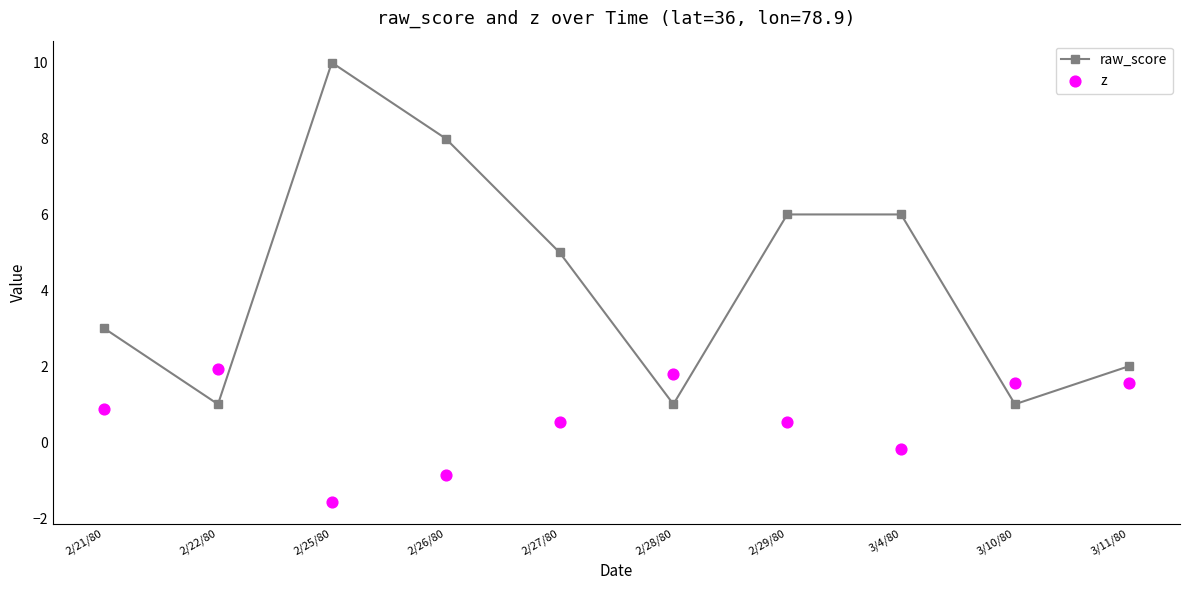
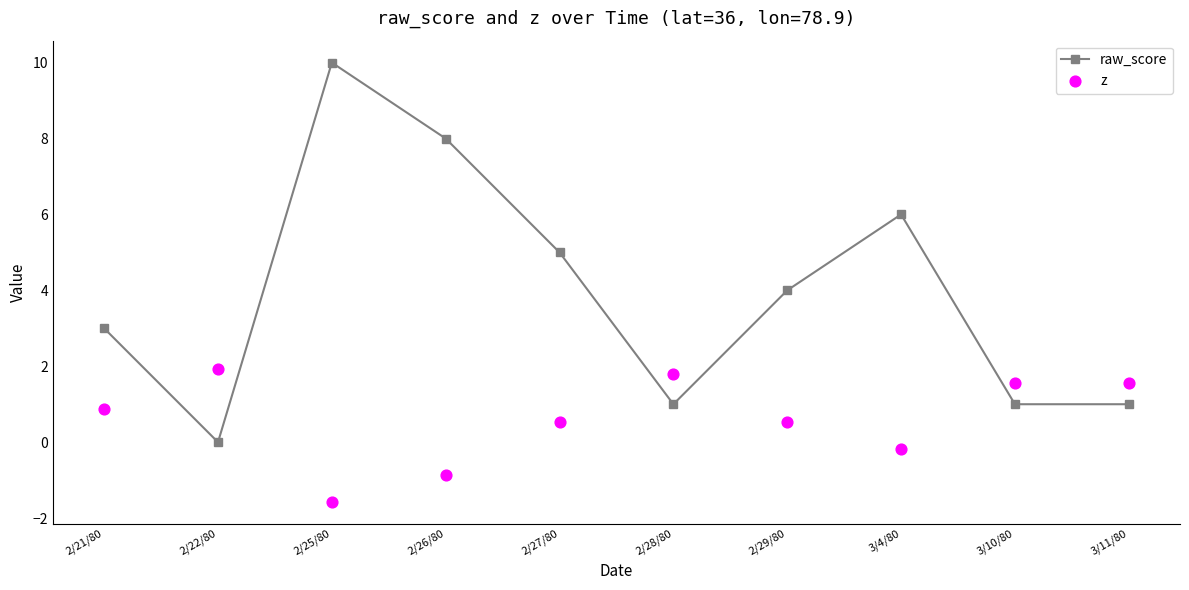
  {
    "raw_score": {
      "2/21/80": 3,
-     "2/22/80": 1,
+     "2/22/80": 0,
      "2/25/80": 10,
      "2/26/80": 8,
      "2/27/80": 5,
      "2/28/80": 1,
-     "2/29/80": 6,
+     "2/29/80": 4,
      "3/4/80": 6,
      "3/10/80": 1,
-     "3/11/80": 2
+     "3/11/80": 1
    }
  }
